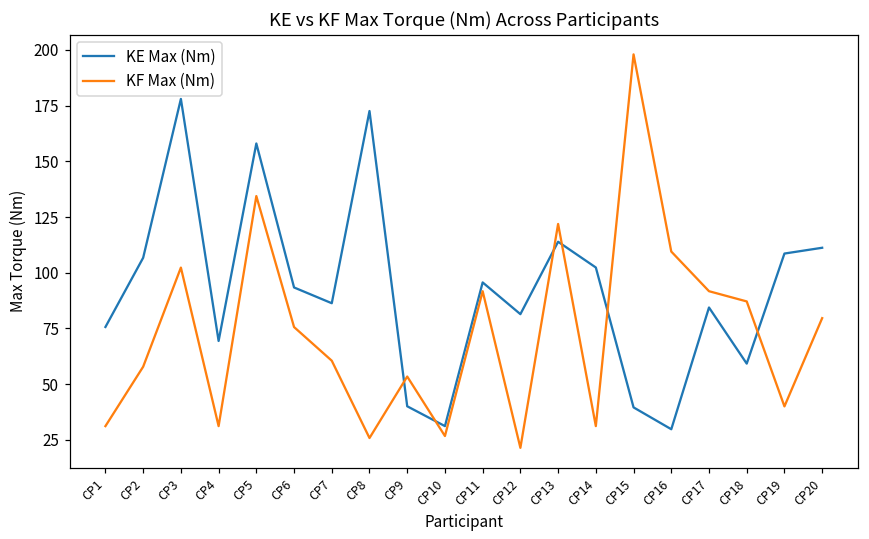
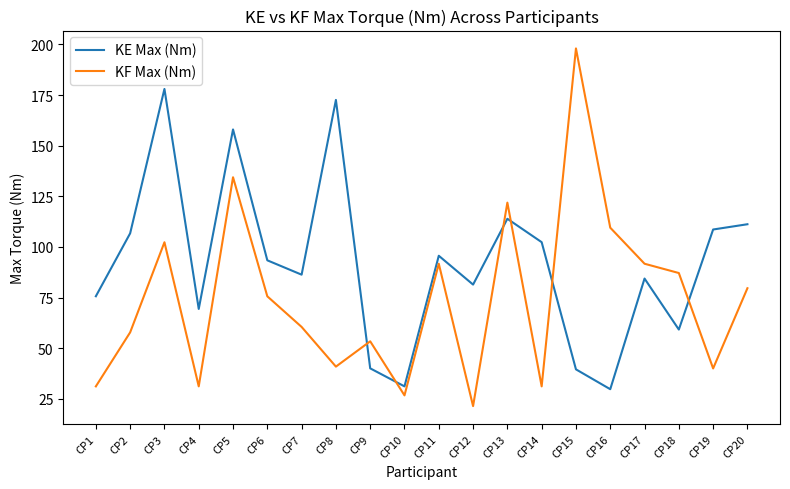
  {
    "KE Max (Nm)": {
      "CP1": 76,
      "CP2": 107,
      "CP3": 178,
      "CP4": 69,
      "CP5": 158,
      "CP6": 93,
      "CP7": 86,
      "CP8": 173,
      "CP9": 40,
      "CP10": 31,
      "CP11": 96,
      "CP12": 81,
      "CP13": 114,
      "CP14": 102,
      "CP15": 40,
      "CP16": 30,
      "CP17": 84,
      "CP18": 59,
      "CP19": 109,
      "CP20": 111
    },
    "KF Max (Nm)": {
      "CP1": 31,
      "CP2": 58,
      "CP3": 102,
      "CP4": 31,
      "CP5": 134,
      "CP6": 76,
      "CP7": 61,
-     "CP8": 26,
+     "CP8": 41,
      "CP9": 53,
      "CP10": 27,
      "CP11": 92,
      "CP12": 21,
      "CP13": 122,
      "CP14": 31,
      "CP15": 198,
      "CP16": 110,
      "CP17": 92,
      "CP18": 87,
      "CP19": 40,
      "CP20": 80
    }
  }
